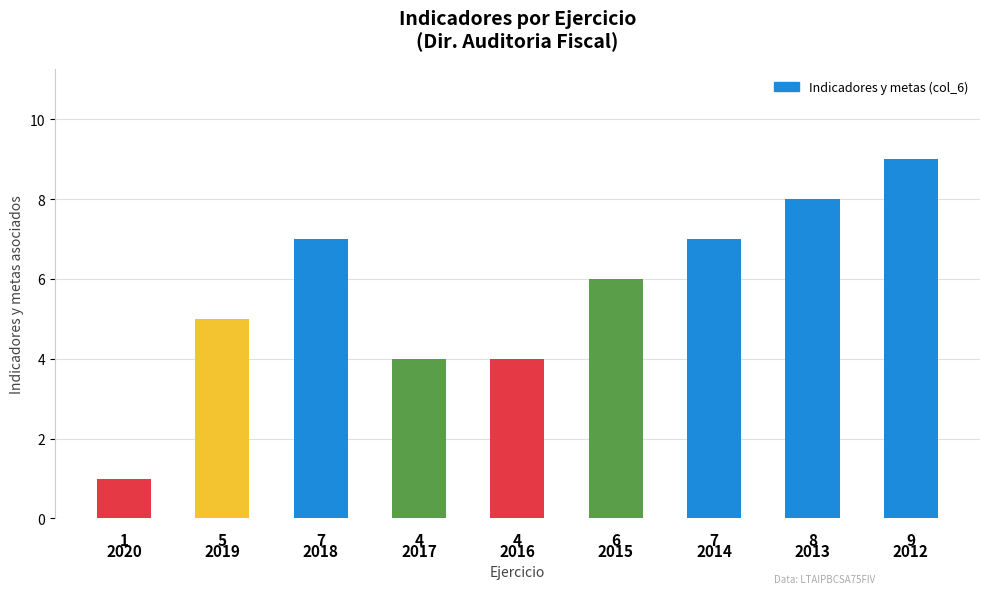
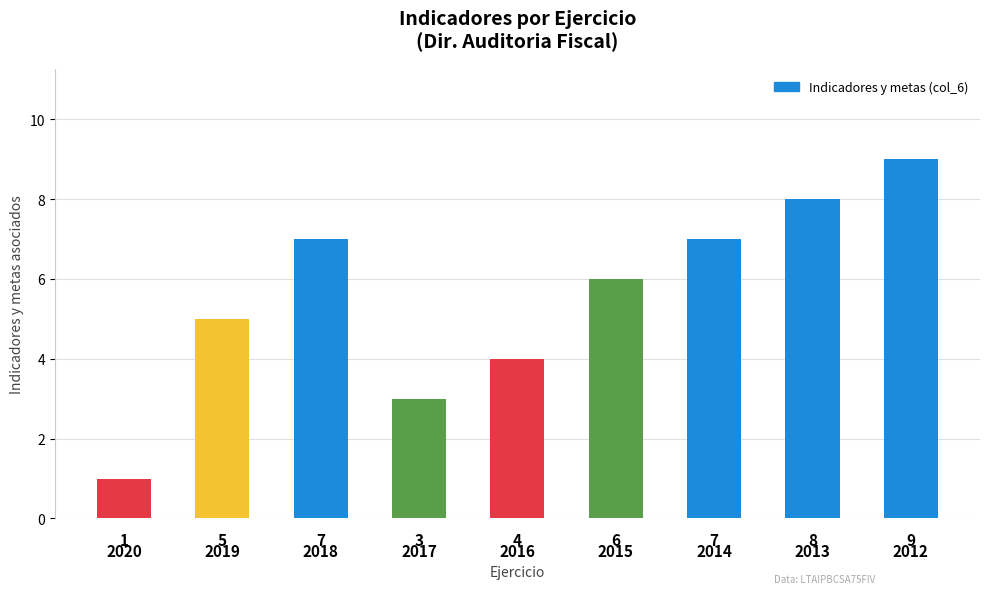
  {
-   "2017": 4
+   "2017": 3
  }
